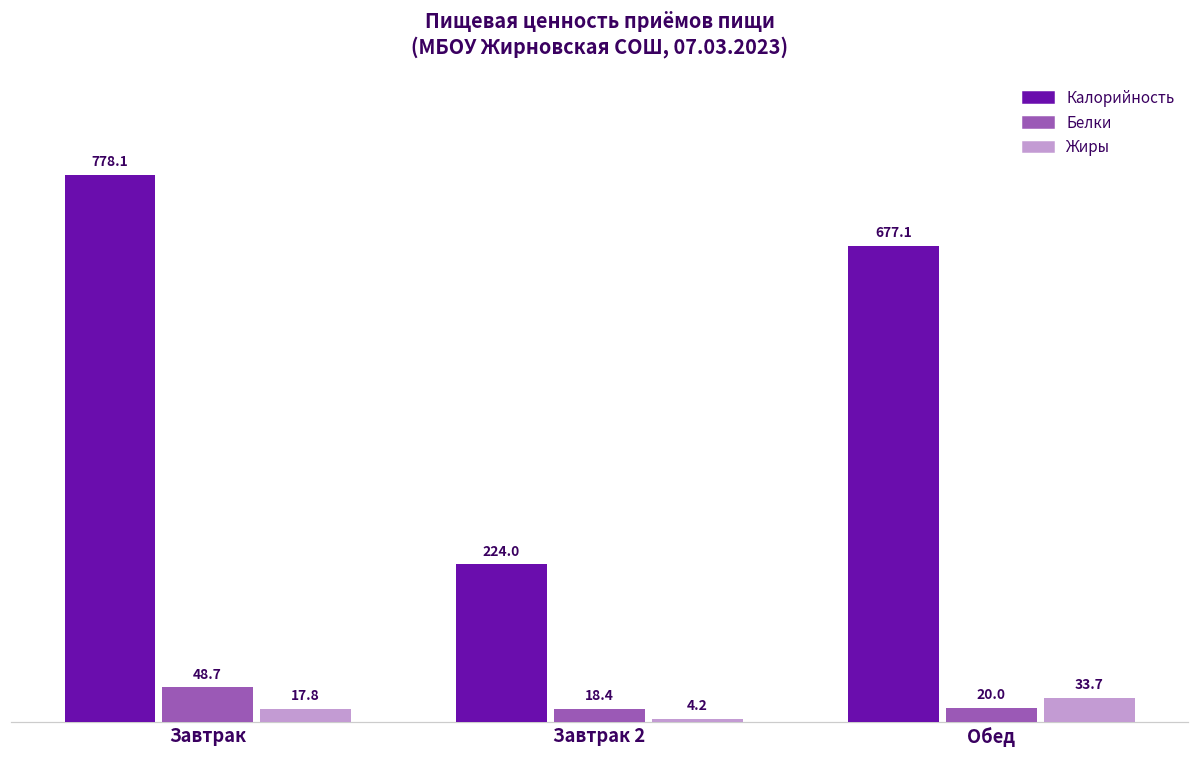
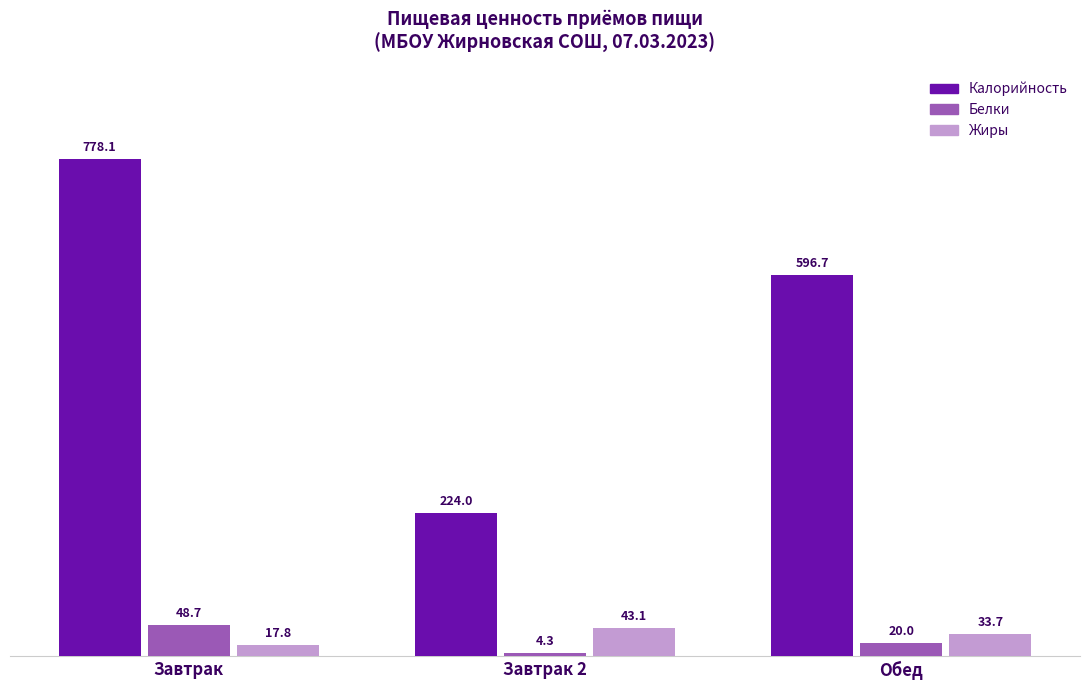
  {
    "Калорийность": {
      "Завтрак": 778.1,
      "Завтрак 2": 224.0,
-     "Обед": 677.1
+     "Обед": 596.7
    },
    "Белки": {
      "Завтрак": 48.7,
-     "Завтрак 2": 18.4,
+     "Завтрак 2": 4.3,
      "Обед": 20.0
    },
    "Жиры": {
      "Завтрак": 17.8,
-     "Завтрак 2": 4.2,
+     "Завтрак 2": 43.1,
      "Обед": 33.7
    }
  }
